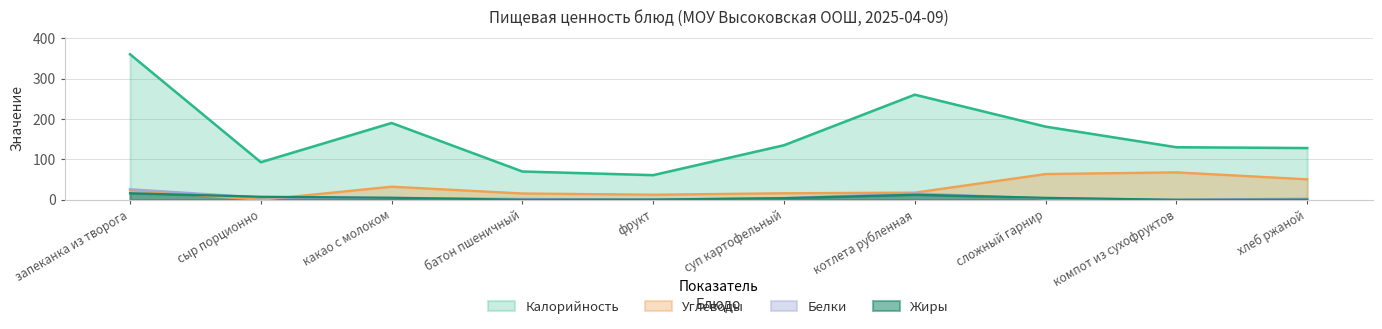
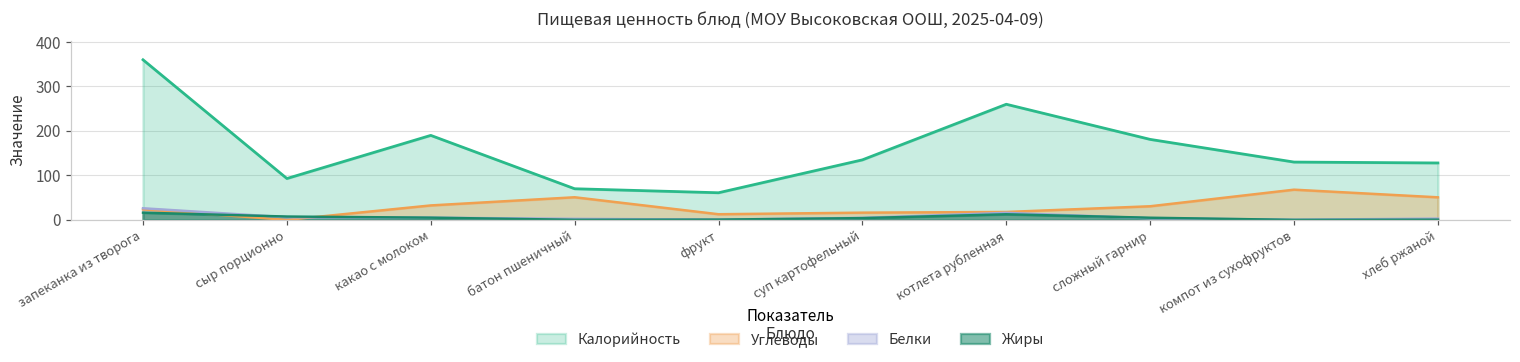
  {
    "Углеводы": {
      "какао с молоком": 30,
-     "батон пшеничный": 20,
+     "батон пшеничный": 50,
      "фрукт": 10,
      "суп картофельный": 20,
-     "сложный гарнир": 60,
+     "сложный гарнир": 30,
      "компот из сухофруктов": 70,
      "хлеб ржаной": 50
    }
  }
